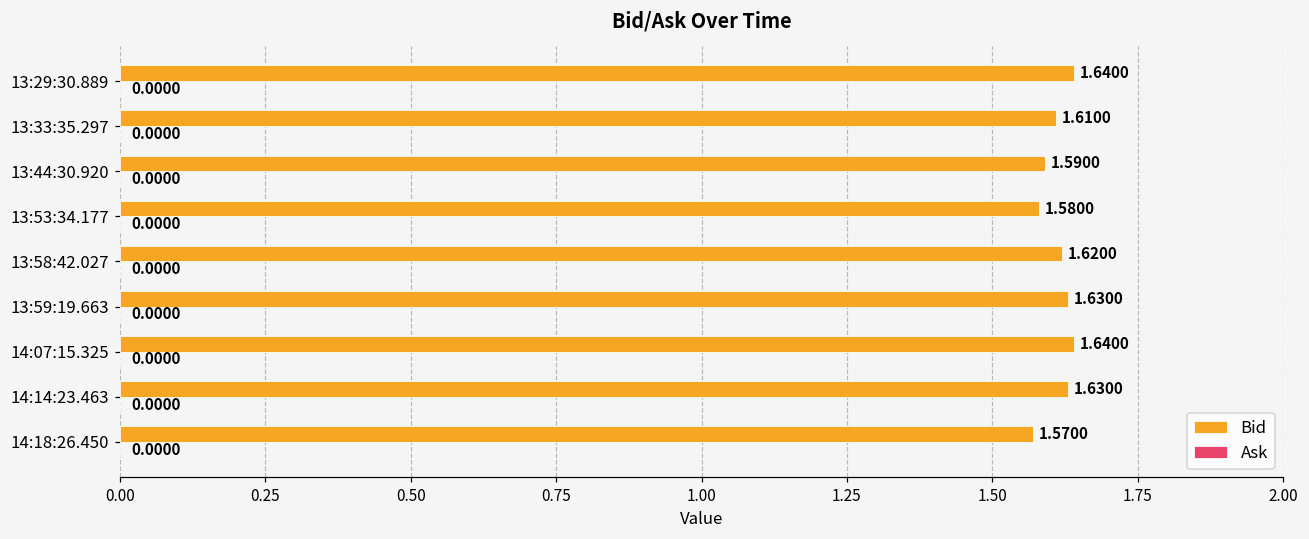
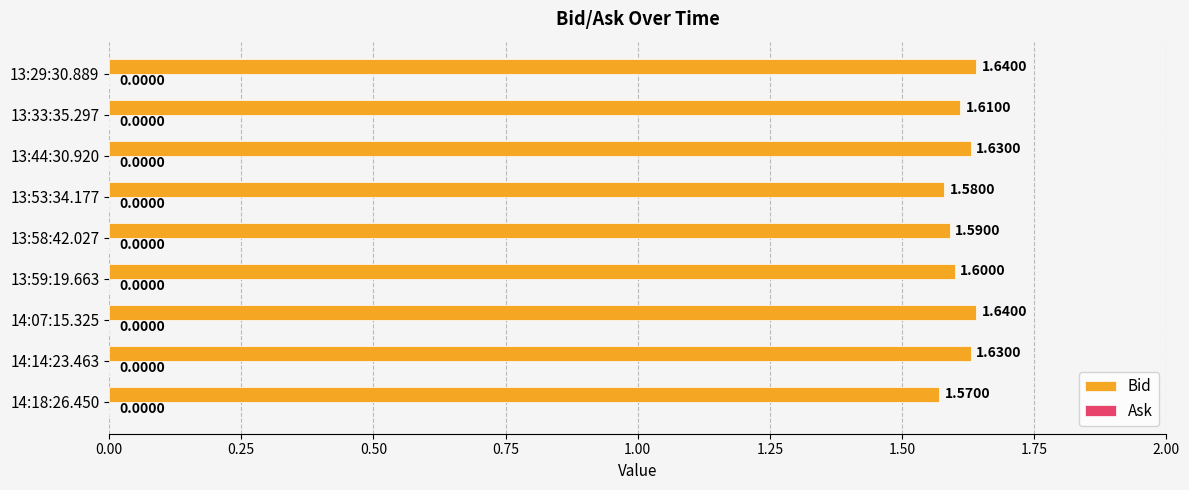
  {
    "Bid": {
      "13:29:30.889": 1.6400,
      "13:33:35.297": 1.6100,
-     "13:44:30.920": 1.5900,
+     "13:44:30.920": 1.6300,
      "13:53:34.177": 1.5800,
-     "13:58:42.027": 1.6200,
-     "13:59:19.663": 1.6300,
+     "13:58:42.027": 1.5900,
+     "13:59:19.663": 1.6000,
      "14:07:15.325": 1.6400,
      "14:14:23.463": 1.6300,
      "14:18:26.450": 1.5700
    },
    "Ask": {
      "13:29:30.889": 0.0000,
      "13:33:35.297": 0.0000,
      "13:44:30.920": 0.0000,
      "13:53:34.177": 0.0000,
      "13:58:42.027": 0.0000,
      "13:59:19.663": 0.0000,
      "14:07:15.325": 0.0000,
      "14:14:23.463": 0.0000,
      "14:18:26.450": 0.0000
    }
  }
